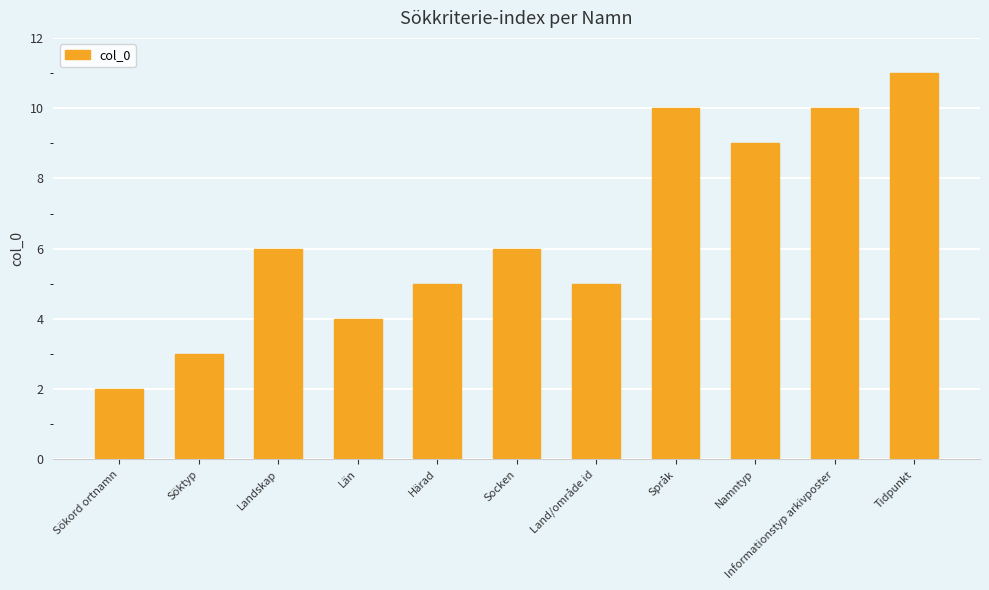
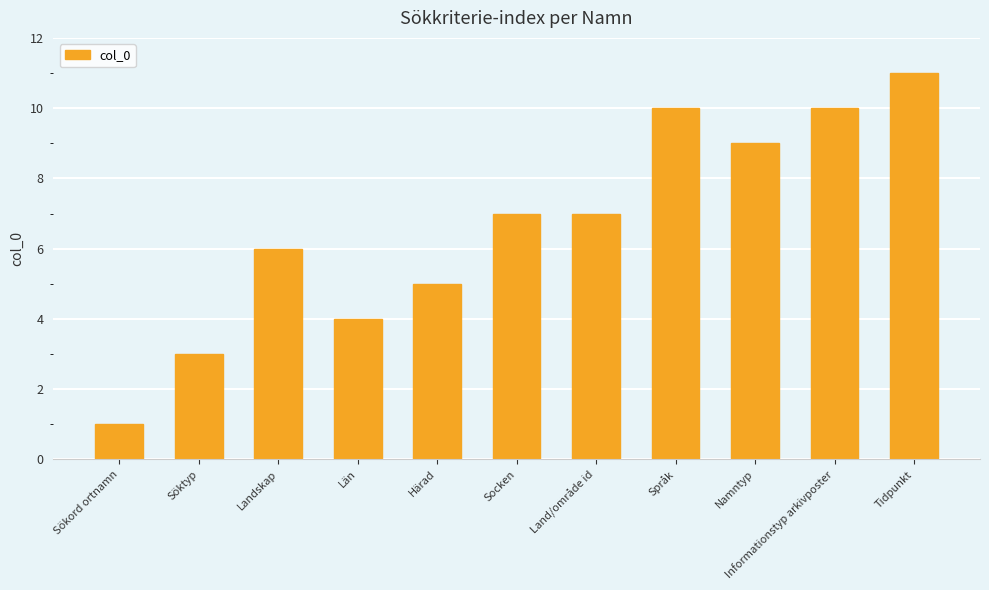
  {
-   "Sökord ortnamn": 2,
+   "Sökord ortnamn": 1,
    "Söktyp": 3,
    "Landskap": 6,
    "Län": 4,
    "Härad": 5,
-   "Socken": 6,
-   "Land/område id": 5,
+   "Socken": 7,
+   "Land/område id": 7,
    "Språk": 10,
    "Namntyp": 9,
    "Informationstyp arkivposter": 10,
    "Tidpunkt": 11
  }
